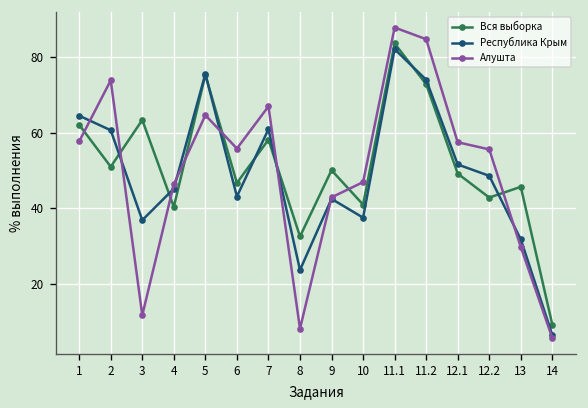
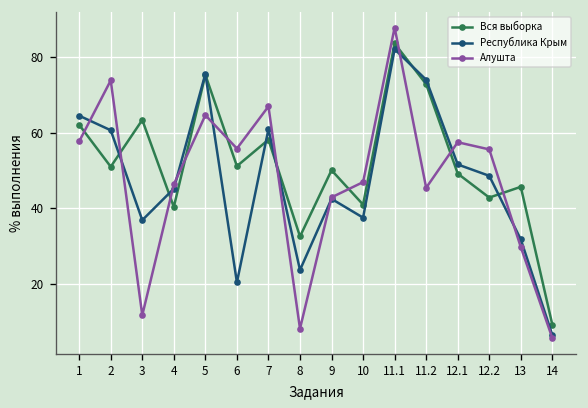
  {
    "Вся выборка": {
      "1": 62,
      "2": 51,
      "3": 63,
      "4": 40,
-     "6": 47,
+     "6": 51,
      "7": 58,
      "8": 33,
      "9": 50,
      "10": 41,
      "11.1": 84,
      "11.2": 73,
      "12.1": 49,
      "12.2": 43,
      "13": 46,
      "14": 9
    },
    "Республика Крым": {
      "1": 64,
      "2": 61,
      "3": 37,
      "4": 45,
-     "6": 43,
+     "6": 20,
      "7": 61,
      "8": 24,
      "10": 38,
      "11.1": 82,
      "11.2": 74,
      "12.1": 52,
      "12.2": 49,
      "13": 32
    },
    "Алушта": {
      "1": 58,
      "2": 74,
      "3": 12,
      "4": 46,
      "5": 65,
      "6": 56,
      "7": 67,
      "8": 8,
      "10": 47,
      "11.1": 88,
-     "11.2": 85,
+     "11.2": 45,
      "12.1": 57,
      "12.2": 56,
      "13": 30
    }
  }
